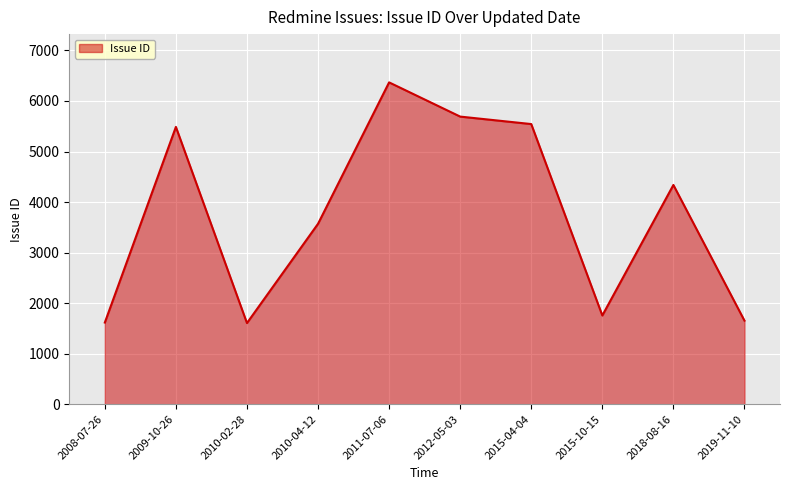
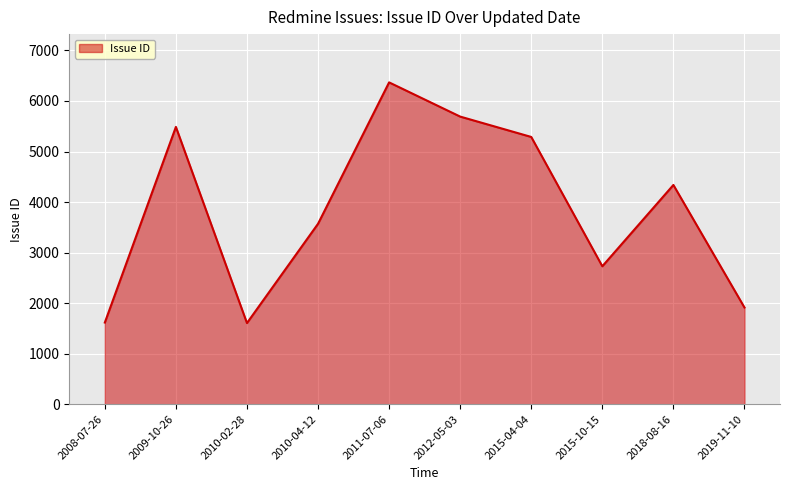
  {
    "2008-07-26": 1600,
    "2009-10-26": 5500,
    "2010-02-28": 1600,
    "2010-04-12": 3600,
    "2011-07-06": 6400,
    "2012-05-03": 5700,
-   "2015-04-04": 5500,
-   "2015-10-15": 1800,
+   "2015-04-04": 5300,
+   "2015-10-15": 2700,
    "2018-08-16": 4300,
-   "2019-11-10": 1700
+   "2019-11-10": 1900
  }
